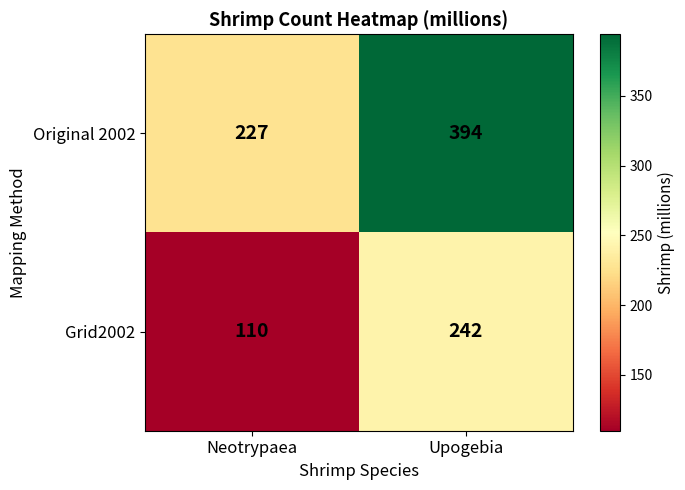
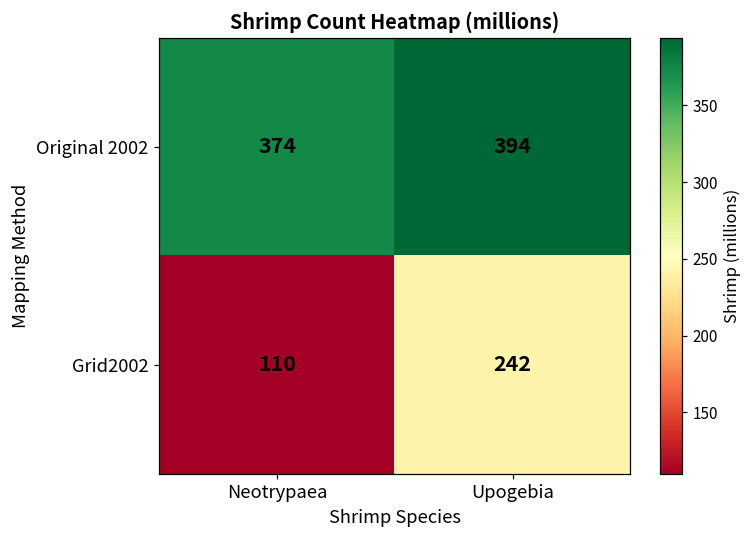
  {
    "Original 2002": {
-     "Neotrypaea": 227,
+     "Neotrypaea": 374,
      "Upogebia": 394
    },
    "Grid2002": {
      "Neotrypaea": 110,
      "Upogebia": 242
    }
  }
